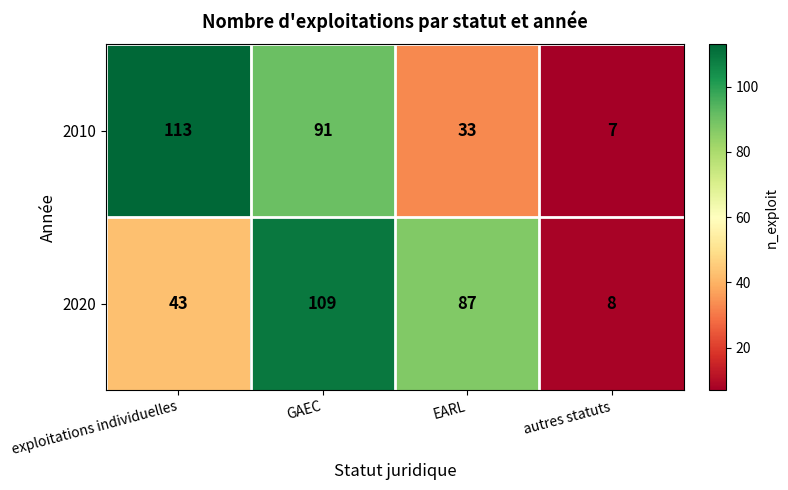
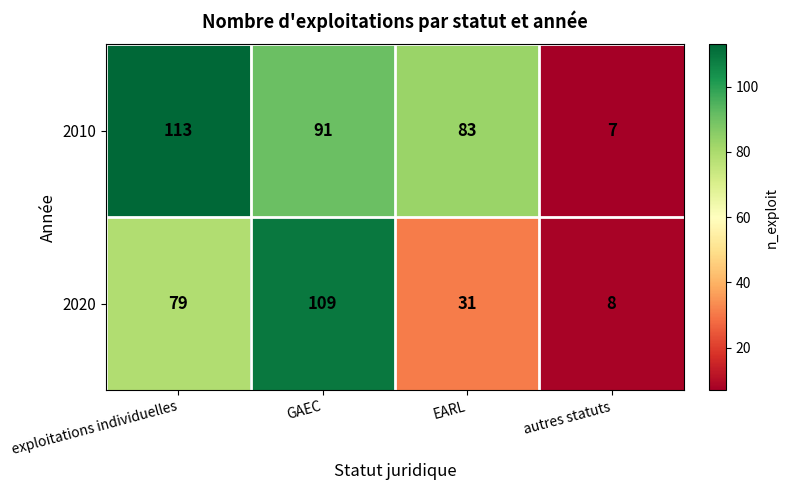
  {
    "2010": {
      "exploitations individuelles": 113,
      "GAEC": 91,
-     "EARL": 33,
+     "EARL": 83,
      "autres statuts": 7
    },
    "2020": {
-     "exploitations individuelles": 43,
+     "exploitations individuelles": 79,
      "GAEC": 109,
-     "EARL": 87,
+     "EARL": 31,
      "autres statuts": 8
    }
  }
